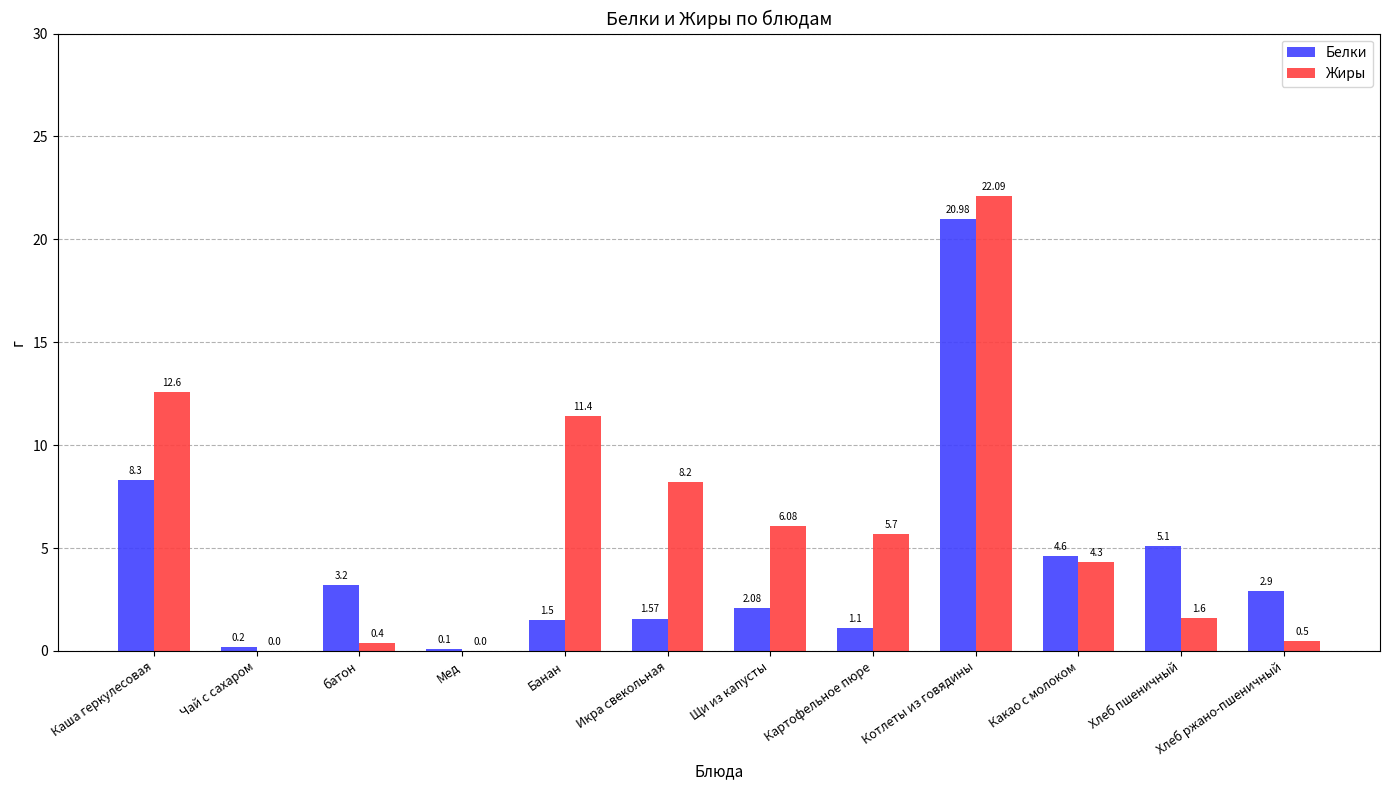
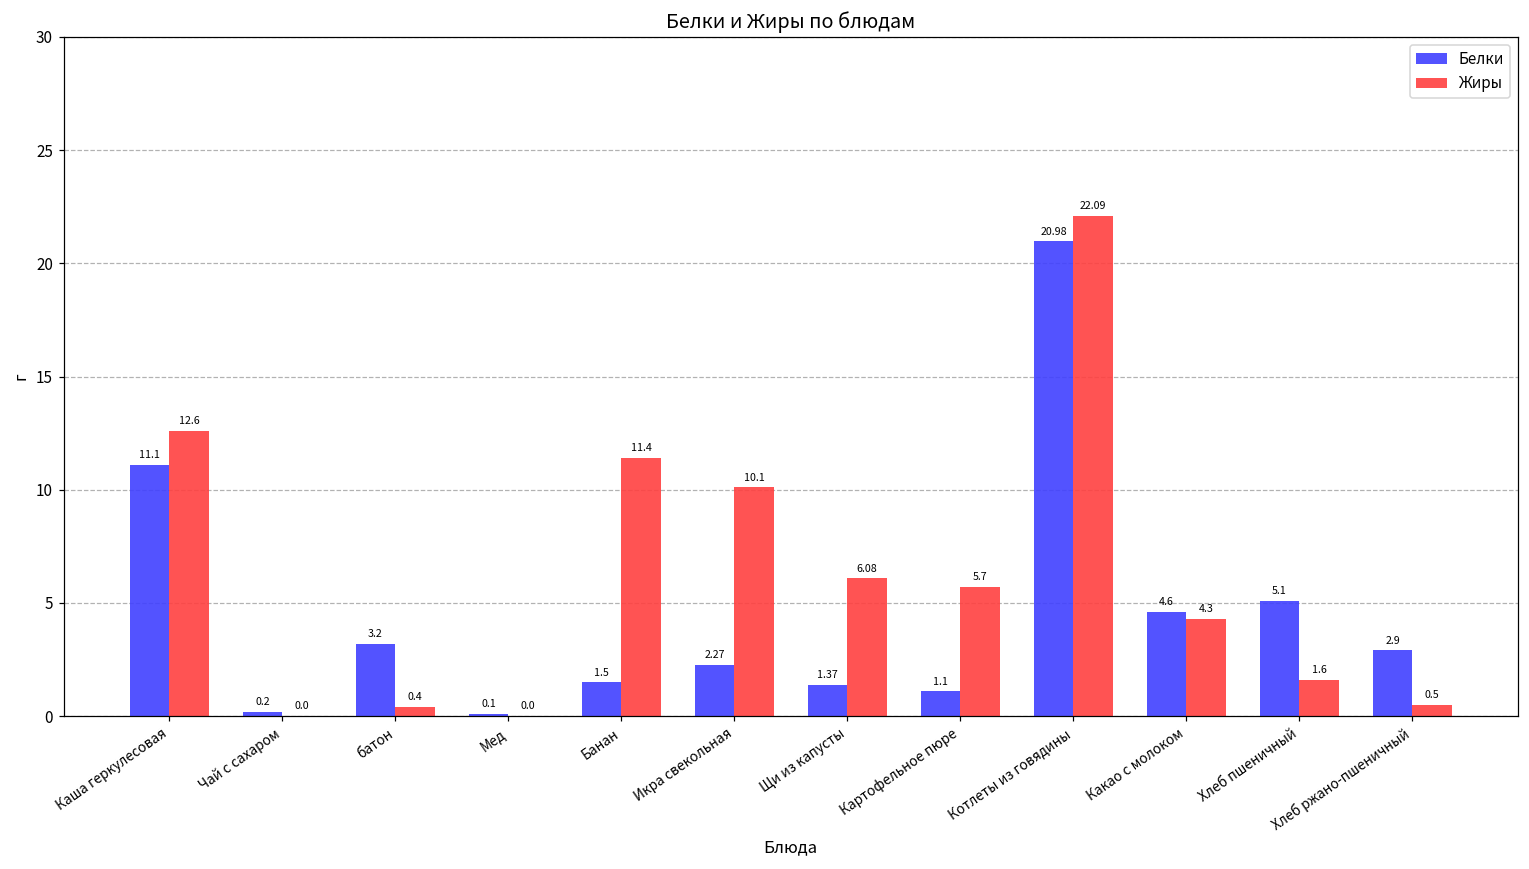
  {
    "Белки": {
-     "Каша геркулесовая": 8.3,
+     "Каша геркулесовая": 11.1,
      "Чай с сахаром": 0.2,
      "батон": 3.2,
      "Мед": 0.1,
      "Банан": 1.5,
-     "Икра свекольная": 1.57,
-     "Щи из капусты": 2.08,
+     "Икра свекольная": 2.27,
+     "Щи из капусты": 1.37,
      "Картофельное пюре": 1.1,
      "Котлеты из говядины": 20.98,
      "Какао с молоком": 4.6,
      "Хлеб пшеничный": 5.1,
      "Хлеб ржано-пшеничный": 2.9
    },
    "Жиры": {
      "Каша геркулесовая": 12.6,
      "Чай с сахаром": 0.0,
      "батон": 0.4,
      "Мед": 0.0,
      "Банан": 11.4,
-     "Икра свекольная": 8.2,
+     "Икра свекольная": 10.1,
      "Щи из капусты": 6.08,
      "Картофельное пюре": 5.7,
      "Котлеты из говядины": 22.09,
      "Какао с молоком": 4.3,
      "Хлеб пшеничный": 1.6,
      "Хлеб ржано-пшеничный": 0.5
    }
  }
